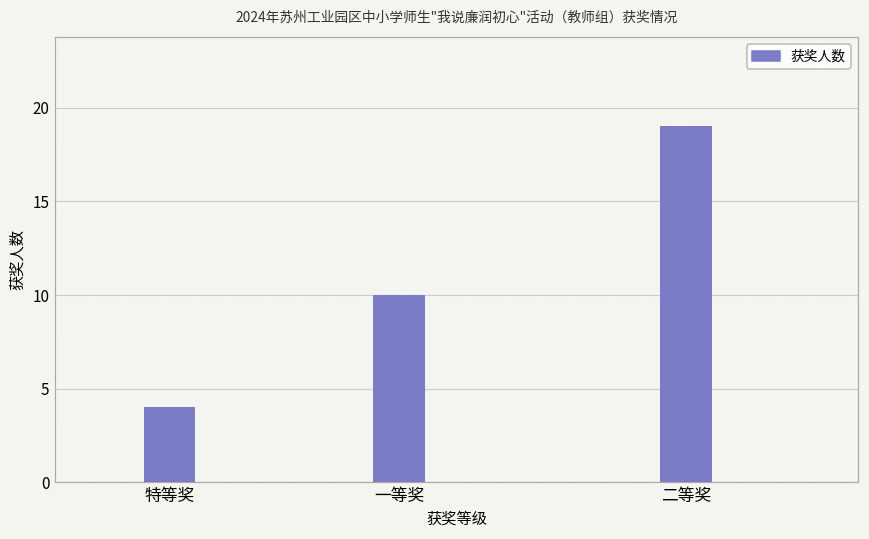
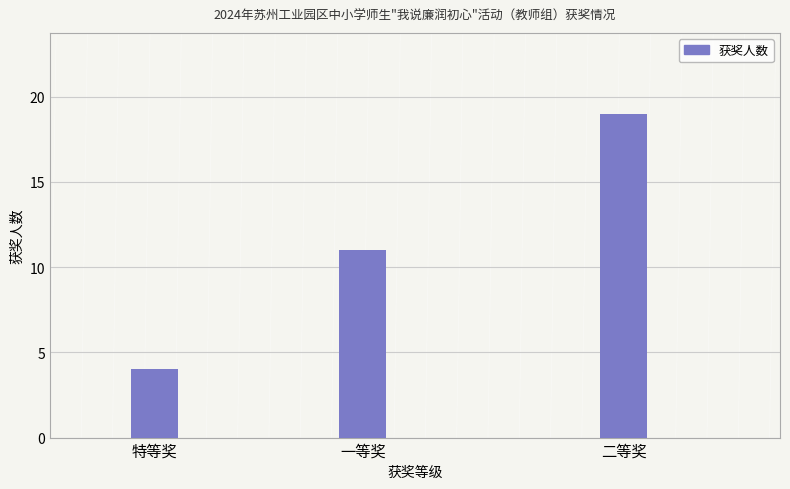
  {
    "获奖人数": {
      "特等奖": 4,
-     "一等奖": 10,
+     "一等奖": 11,
      "二等奖": 19
    }
  }
